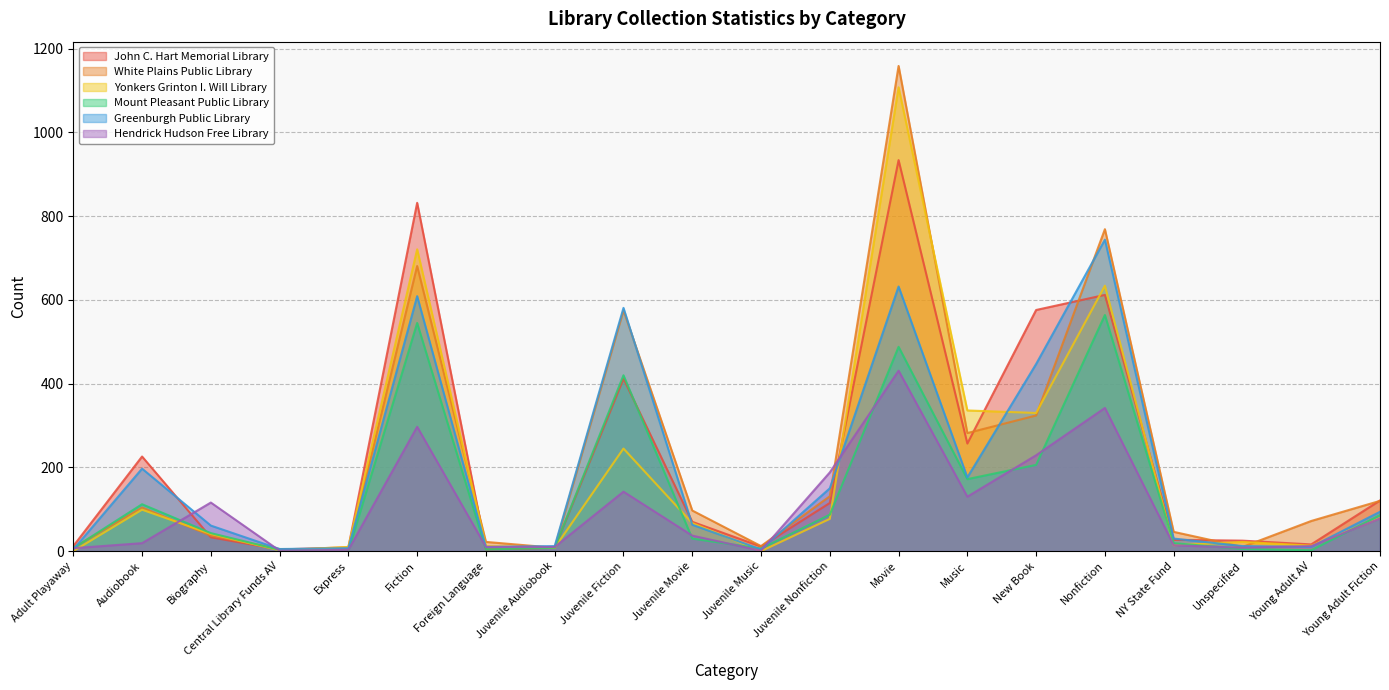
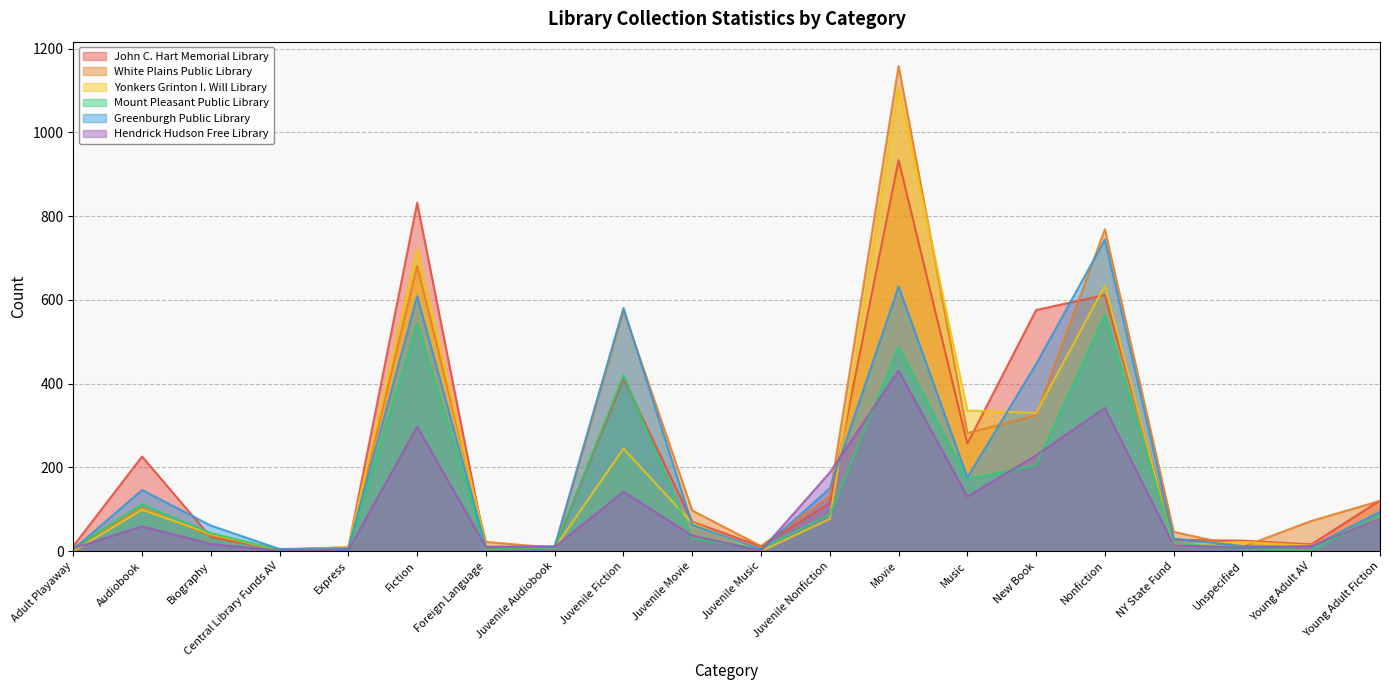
  {
    "Mount Pleasant Public Library": {
      "Audiobook": 110,
      "Fiction": 550,
      "Juvenile Fiction": 420,
      "Juvenile Movie": 30,
      "Juvenile Nonfiction": 90,
      "Movie": 490,
      "New Book": 210,
      "Nonfiction": 560,
      "Young Adult AV": 0,
      "Young Adult Fiction": 90
    },
    "Greenburgh Public Library": {
-     "Audiobook": 200,
+     "Audiobook": 150,
      "Biography": 60,
      "Fiction": 610,
      "Juvenile Nonfiction": 150,
      "Movie": 630,
      "New Book": 450,
      "Nonfiction": 740,
      "Young Adult Fiction": 90
    },
    "Hendrick Hudson Free Library": {
-     "Audiobook": 20,
-     "Biography": 120,
+     "Audiobook": 60,
+     "Biography": 20,
      "Fiction": 300,
      "Juvenile Fiction": 140,
      "Juvenile Movie": 40,
      "Juvenile Nonfiction": 190,
      "Movie": 430,
      "Music": 130,
      "New Book": 230,
      "Nonfiction": 340
    }
  }
